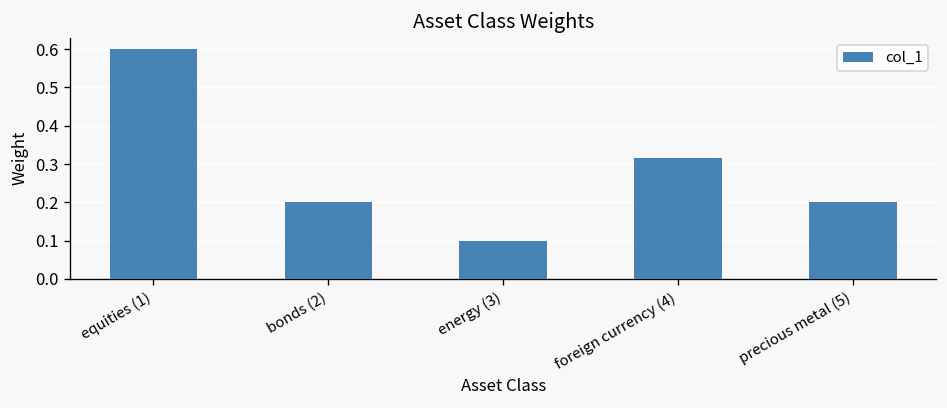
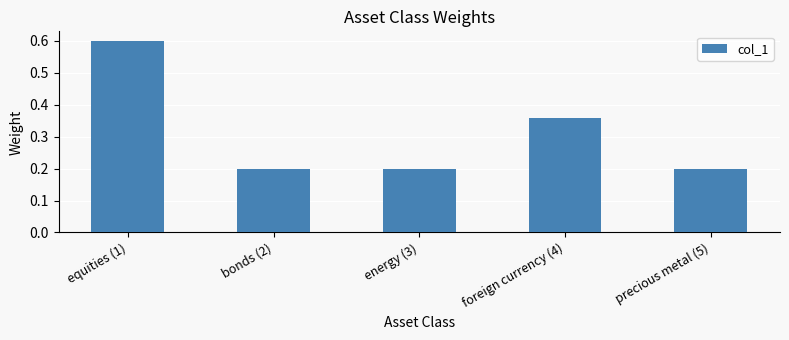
  {
    "equities (1)": 0.60,
    "bonds (2)": 0.20,
-   "energy (3)": 0.1,
-   "foreign currency (4)": 0.32,
+   "energy (3)": 0.2,
+   "foreign currency (4)": 0.36,
    "precious metal (5)": 0.20
  }
